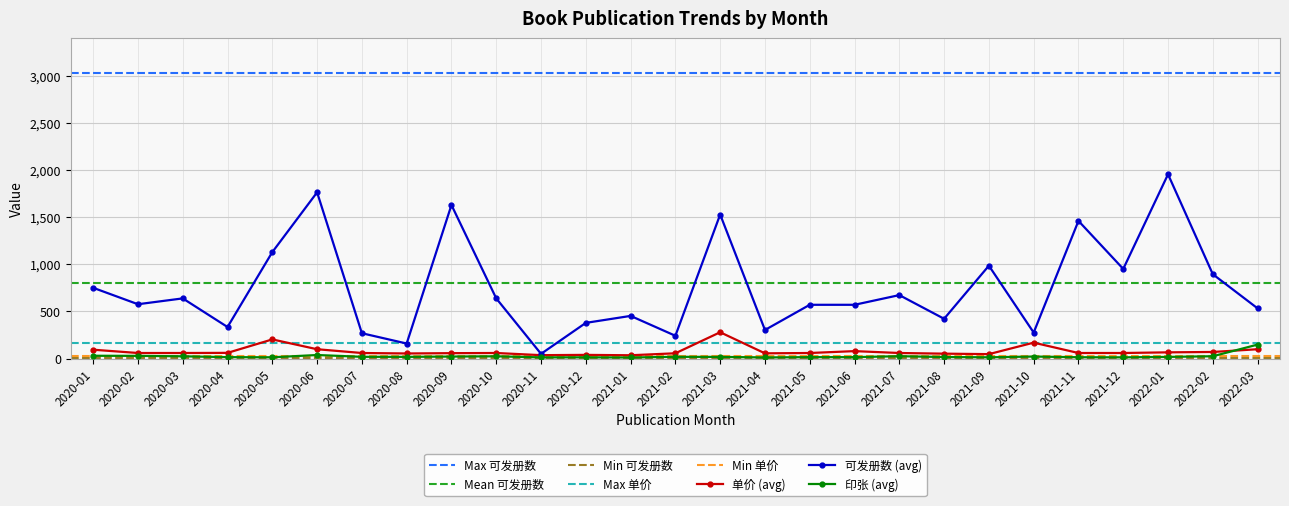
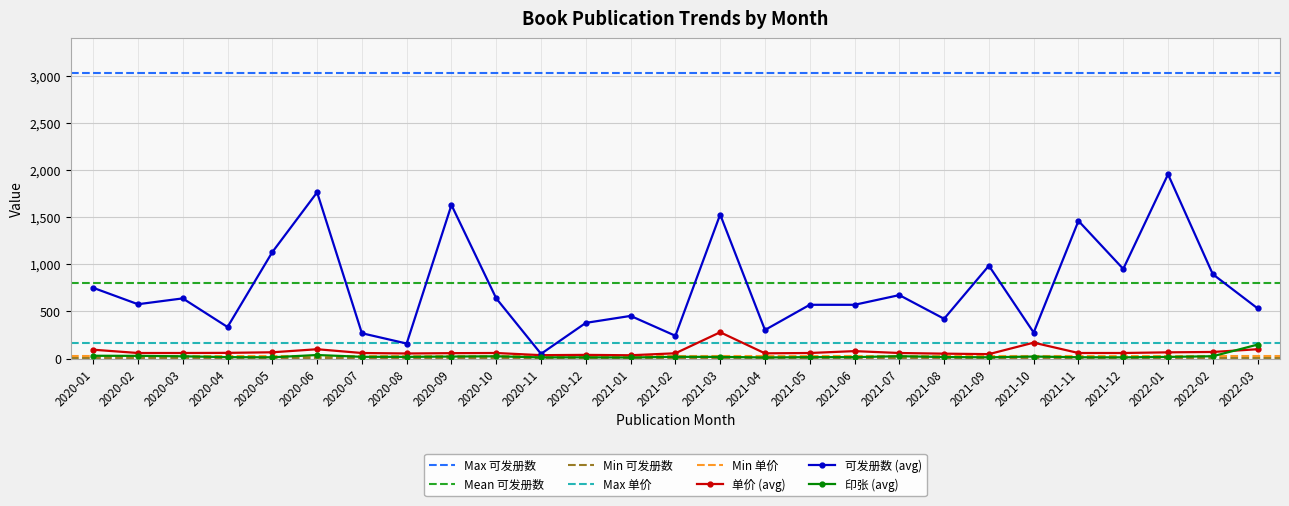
  {
    "单价 (avg)": {
      "2020-01": "100",
      "2020-02": "100",
      "2020-03": "100",
      "2020-04": "100",
-     "2020-05": "200",
+     "2020-05": "100",
      "2020-06": "100",
      "2020-07": "100",
      "2020-08": "100",
      "2020-09": "100",
      "2020-10": "100",
      "2021-02": "100",
      "2021-03": "300",
      "2021-04": "100",
      "2021-05": "100",
      "2021-06": "100",
      "2021-07": "100",
      "2021-08": "100",
      "2021-09": "0",
      "2021-10": "200",
      "2021-11": "100",
      "2021-12": "100",
      "2022-01": "100",
      "2022-02": "100",
      "2022-03": "100"
    },
    "可发册数 (avg)": {
      "2020-01": "800",
      "2020-02": "600",
      "2020-03": "600",
      "2020-04": "300",
      "2020-05": "1,100",
      "2020-06": "1,800",
      "2020-07": "300",
      "2020-08": "200",
      "2020-09": "1,600",
      "2020-10": "600",
      "2020-12": "400",
      "2021-01": "500",
      "2021-02": "200",
      "2021-03": "1,500",
      "2021-04": "300",
      "2021-05": "600",
      "2021-06": "600",
      "2021-07": "700",
      "2021-08": "400",
      "2021-09": "1,000",
      "2021-10": "300",
      "2021-11": "1,500",
      "2021-12": "1,000",
      "2022-01": "2,000",
      "2022-02": "900",
      "2022-03": "500"
    },
    "印张 (avg)": {
      "2020-01": "0",
      "2020-02": "0",
      "2020-03": "0",
      "2020-04": "0",
      "2020-05": "0",
      "2020-06": "0",
      "2020-07": "0",
      "2020-08": "0",
      "2020-09": "0",
      "2020-10": "0",
      "2021-02": "0",
      "2021-03": "0",
      "2021-04": "0",
      "2021-05": "0",
      "2021-06": "0",
      "2021-07": "0",
      "2021-08": "0",
      "2021-09": "0",
      "2021-10": "0",
      "2021-11": "0",
      "2021-12": "0",
      "2022-01": "0",
      "2022-02": "0",
      "2022-03": "100"
    }
  }
